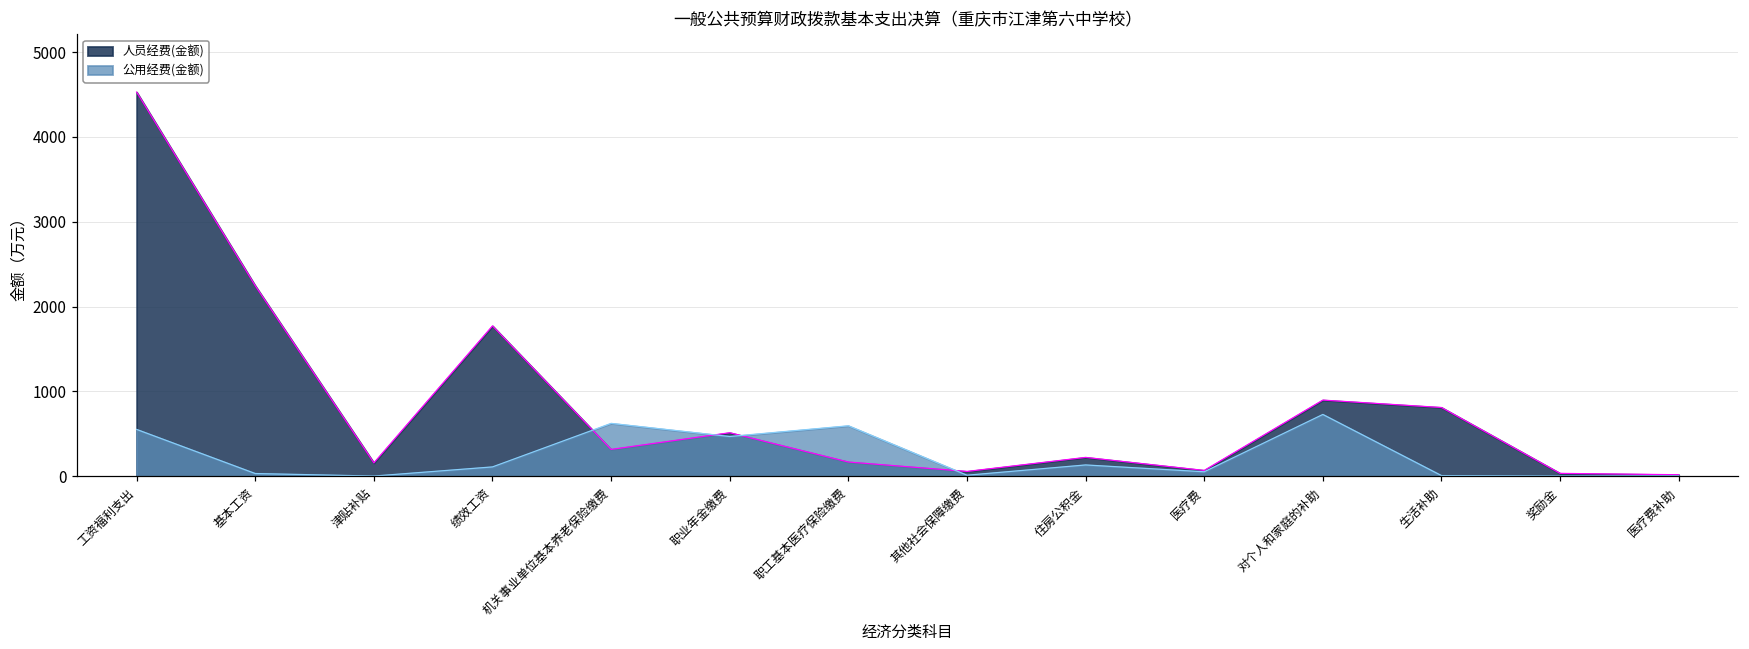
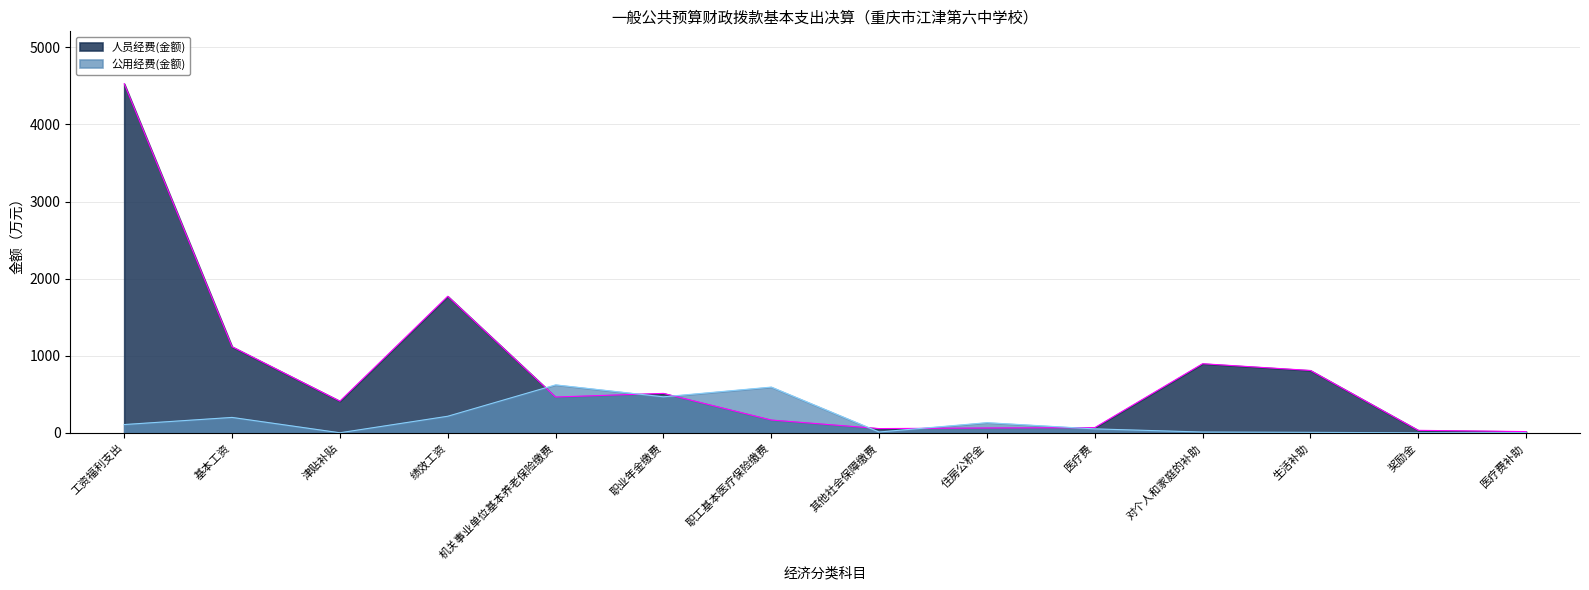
  {
    "人员经费(金额)": {
      "工资福利支出": 4500,
-     "基本工资": 2200,
-     "津贴补贴": 200,
+     "基本工资": 1100,
+     "津贴补贴": 400,
      "绩效工资": 1800,
-     "机关事业单位基本养老保险缴费": 300,
+     "机关事业单位基本养老保险缴费": 500,
      "职业年金缴费": 500,
      "职工基本医疗保险缴费": 200,
      "其他社会保障缴费": 100,
-     "住房公积金": 200,
+     "住房公积金": 100,
      "对个人和家庭的补助": 900,
      "生活补助": 800
    },
    "公用经费(金额)": {
-     "工资福利支出": 600,
-     "基本工资": 0,
+     "工资福利支出": 100,
+     "基本工资": 200,
      "津贴补贴": 0,
-     "绩效工资": 100,
+     "绩效工资": 200,
      "机关事业单位基本养老保险缴费": 600,
      "职业年金缴费": 500,
      "职工基本医疗保险缴费": 600,
      "其他社会保障缴费": 0,
      "住房公积金": 100,
-     "对个人和家庭的补助": 700,
+     "对个人和家庭的补助": 0,
      "生活补助": 0
    }
  }
